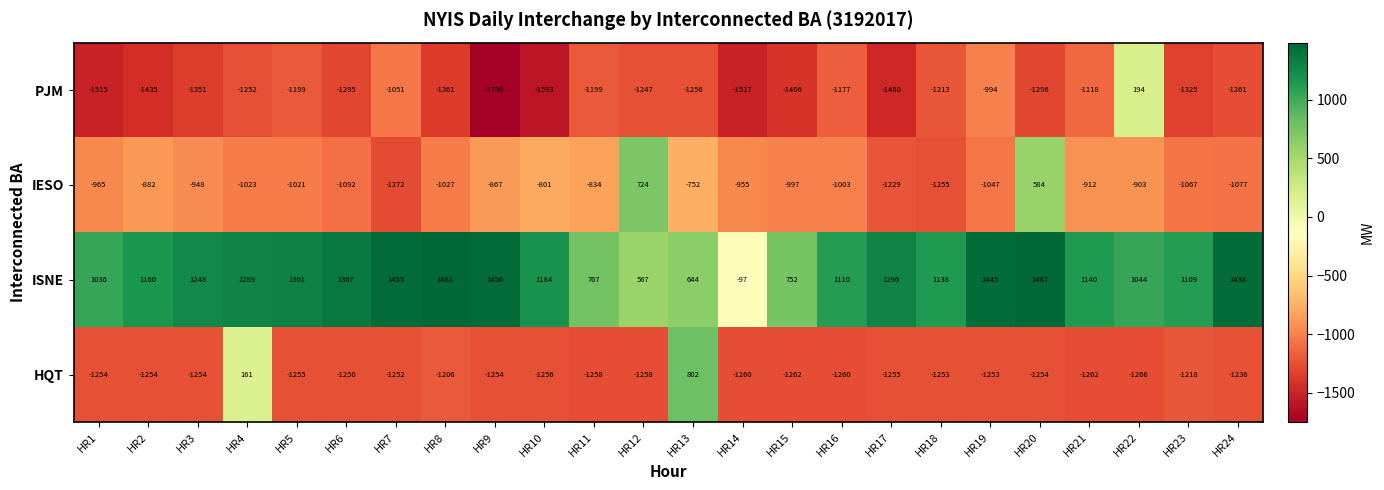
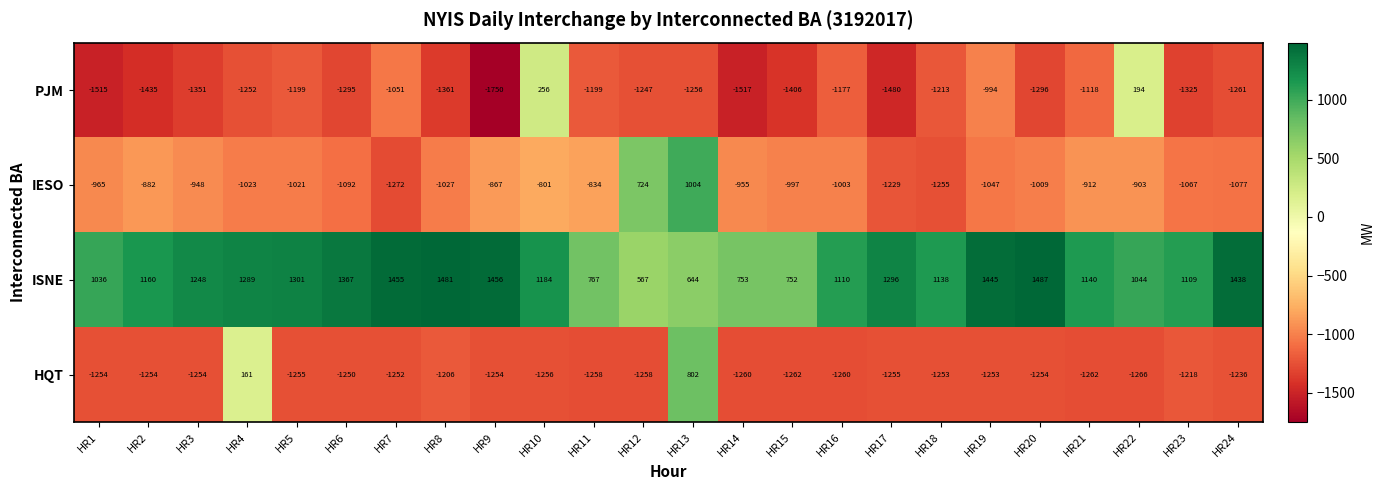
  {
    "PJM": {
      "HR1": -1515,
      "HR2": -1435,
      "HR3": -1351,
      "HR4": -1252,
      "HR5": -1199,
      "HR6": -1295,
      "HR7": -1051,
      "HR8": -1361,
      "HR9": -1750,
-     "HR10": -1593,
+     "HR10": 256,
      "HR11": -1199,
      "HR12": -1247,
      "HR13": -1256,
      "HR14": -1517,
      "HR15": -1406,
      "HR16": -1177,
      "HR17": -1480,
      "HR18": -1213,
      "HR19": -994,
      "HR20": -1296,
      "HR21": -1118,
      "HR22": 194,
      "HR23": -1325,
      "HR24": -1261
    },
    "IESO": {
      "HR1": -965,
      "HR2": -882,
      "HR3": -948,
      "HR4": -1023,
      "HR5": -1021,
      "HR6": -1092,
      "HR7": -1272,
      "HR8": -1027,
      "HR9": -867,
      "HR10": -801,
      "HR11": -834,
      "HR12": 724,
-     "HR13": -752,
+     "HR13": 1004,
      "HR14": -955,
      "HR15": -997,
      "HR16": -1003,
      "HR17": -1229,
      "HR18": -1255,
      "HR19": -1047,
-     "HR20": 584,
+     "HR20": -1009,
      "HR21": -912,
      "HR22": -903,
      "HR23": -1067,
      "HR24": -1077
    },
    "ISNE": {
      "HR1": 1036,
      "HR2": 1160,
      "HR3": 1248,
      "HR4": 1289,
      "HR5": 1301,
      "HR6": 1367,
      "HR7": 1455,
      "HR8": 1481,
      "HR9": 1456,
      "HR10": 1184,
      "HR11": 767,
      "HR12": 567,
      "HR13": 644,
-     "HR14": -97,
+     "HR14": 753,
      "HR15": 752,
      "HR16": 1110,
      "HR17": 1296,
      "HR18": 1138,
      "HR19": 1445,
      "HR20": 1487,
      "HR21": 1140,
      "HR22": 1044,
      "HR23": 1109,
      "HR24": 1438
    },
    "HQT": {
      "HR1": -1254,
      "HR2": -1254,
      "HR3": -1254,
      "HR4": 161,
      "HR5": -1255,
      "HR6": -1250,
      "HR7": -1252,
      "HR8": -1206,
      "HR9": -1254,
      "HR10": -1256,
      "HR11": -1258,
      "HR12": -1258,
      "HR13": 802,
      "HR14": -1260,
      "HR15": -1262,
      "HR16": -1260,
      "HR17": -1255,
      "HR18": -1253,
      "HR19": -1253,
      "HR20": -1254,
      "HR21": -1262,
      "HR22": -1266,
      "HR23": -1218,
      "HR24": -1236
    }
  }
